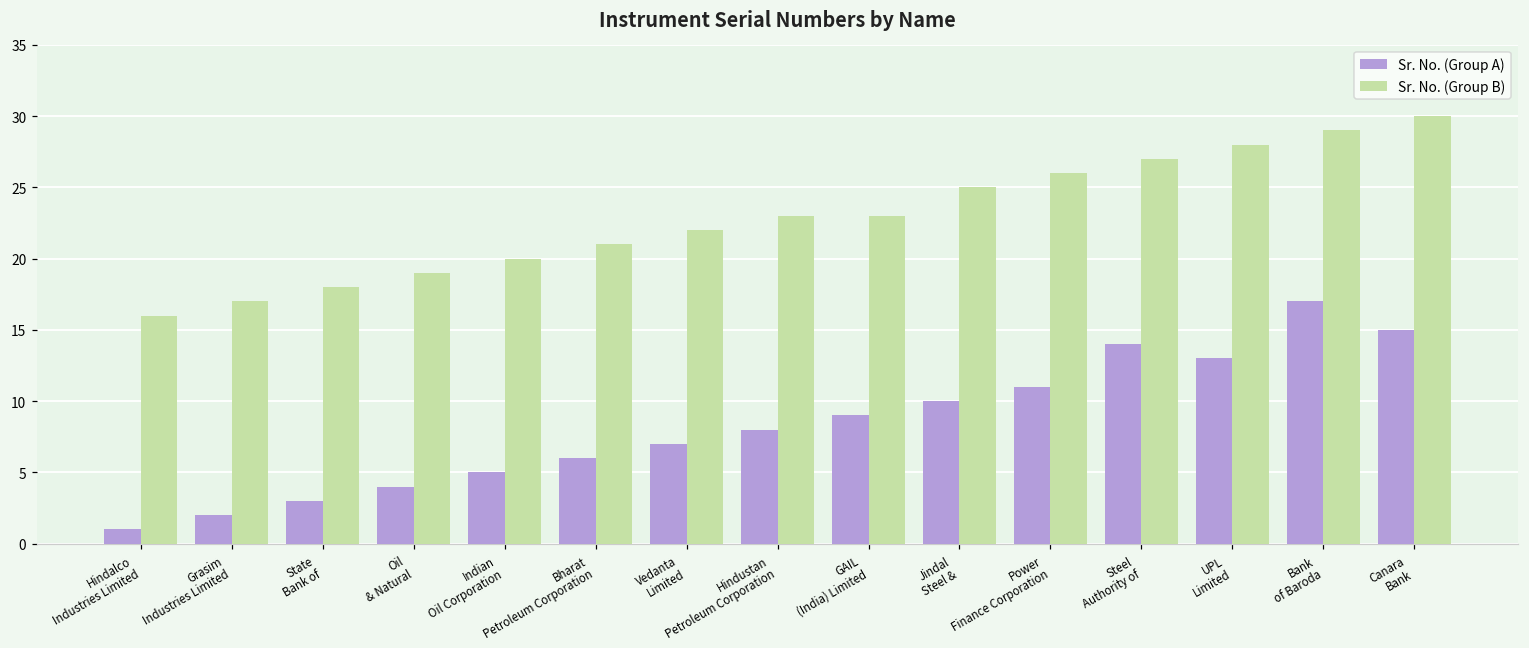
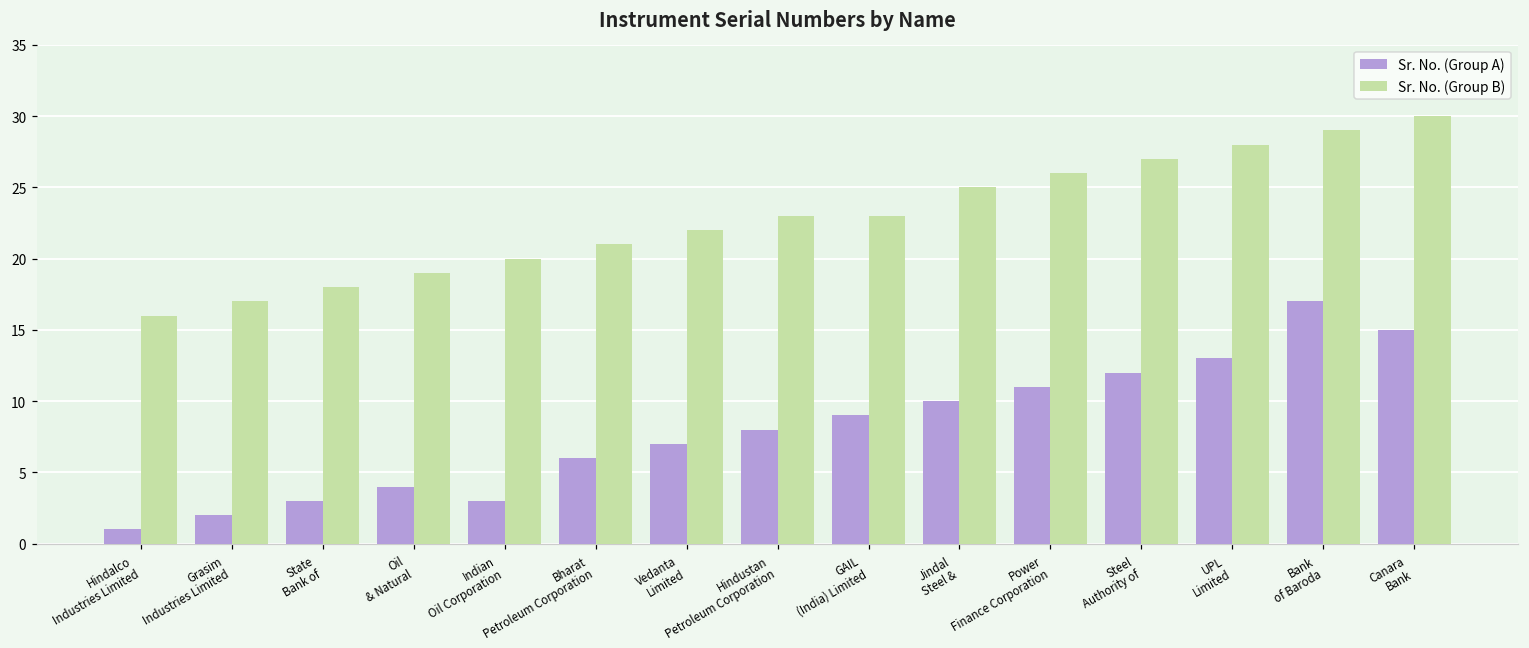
  {
    "Sr. No. (Group A)": {
      "Hindalco Industries Limited": 1,
      "Grasim Industries Limited": 2,
      "State Bank of": 3,
      "Oil & Natural": 4,
-     "Indian Oil Corporation": 5,
+     "Indian Oil Corporation": 3,
      "Bharat Petroleum Corporation": 6,
      "Vedanta Limited": 7,
      "Hindustan Petroleum Corporation": 8,
      "GAIL (India) Limited": 9,
      "Jindal Steel &": 10,
      "Power Finance Corporation": 11,
-     "Steel Authority of": 14,
+     "Steel Authority of": 12,
      "UPL Limited": 13,
      "Bank of Baroda": 17,
      "Canara Bank": 15
    },
    "Sr. No. (Group B)": {
      "Hindalco Industries Limited": 16,
      "Grasim Industries Limited": 17,
      "State Bank of": 18,
      "Oil & Natural": 19,
      "Indian Oil Corporation": 20,
      "Bharat Petroleum Corporation": 21,
      "Vedanta Limited": 22,
      "Hindustan Petroleum Corporation": 23,
      "GAIL (India) Limited": 23,
      "Jindal Steel &": 25,
      "Power Finance Corporation": 26,
      "Steel Authority of": 27,
      "UPL Limited": 28,
      "Bank of Baroda": 29,
      "Canara Bank": 30
    }
  }
